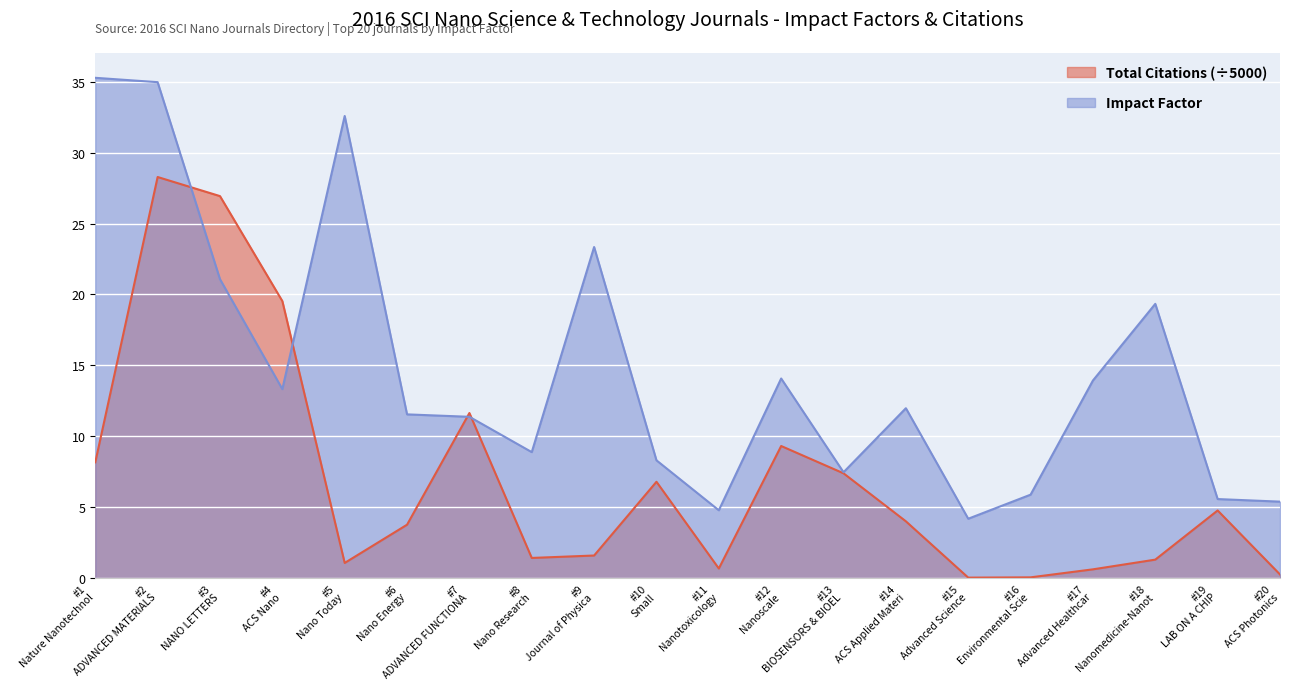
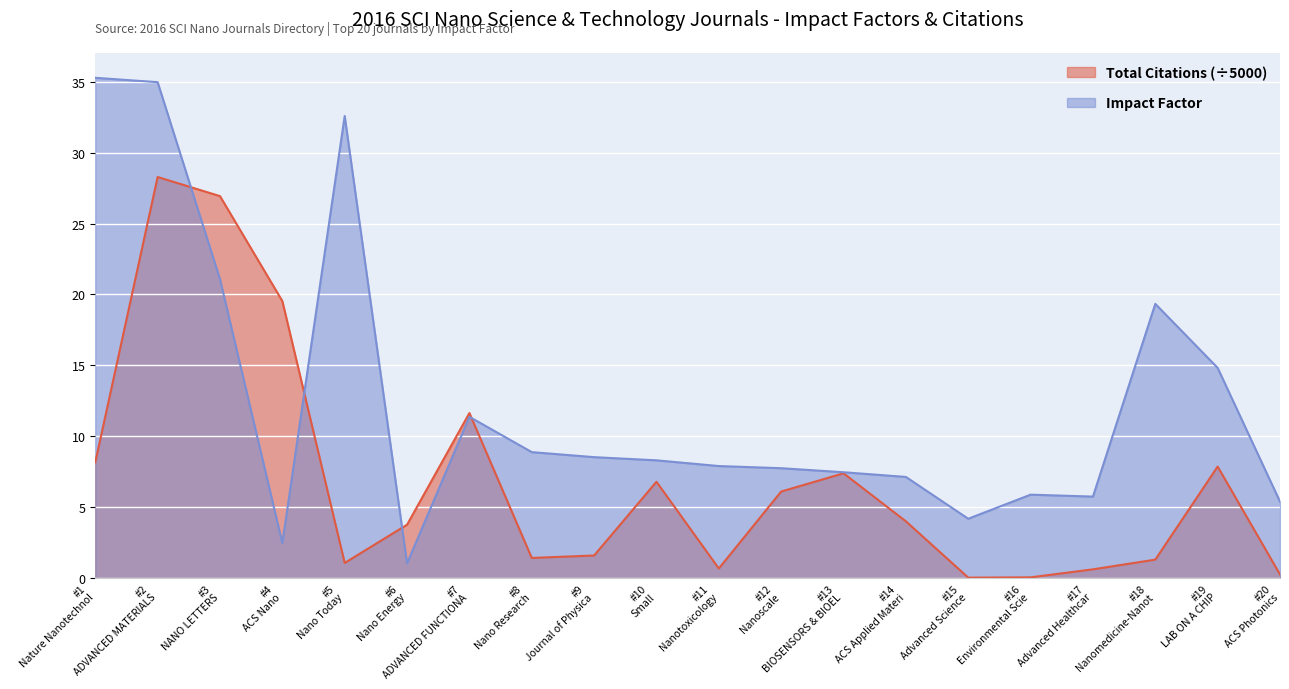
  {
    "Total Citations (÷5000)": {
      "#1 Nature Nanotechnol": 8.2,
      "#2 ADVANCED MATERIALS": 28.3,
      "#3 NANO LETTERS": 26.9,
      "#4 ACS Nano": 19.5,
      "#5 Nano Today": 1.1,
      "#6 Nano Energy": 3.8,
      "#7 ADVANCED FUNCTIONA": 11.6,
      "#8 Nano Research": 1.4,
      "#9 Journal of Physica": 1.6,
      "#10 Small": 6.8,
      "#11 Nanotoxicology": 0.7,
-     "#12 Nanoscale": 9.3,
+     "#12 Nanoscale": 6.1,
      "#14 ACS Applied Materi": 4.0,
      "#15 Advanced Science": 0.1,
      "#16 Environmental Scie": 0.1,
      "#17 Advanced Healthcar": 0.6,
      "#18 Nanomedicine-Nanot": 1.3,
-     "#19 LAB ON A CHIP": 4.8,
+     "#19 LAB ON A CHIP": 7.9,
      "#20 ACS Photonics": 0.3
    },
    "Impact Factor": {
      "#1 Nature Nanotechnol": 35.3,
      "#2 ADVANCED MATERIALS": 35.0,
      "#3 NANO LETTERS": 21.1,
-     "#4 ACS Nano": 13.3,
+     "#4 ACS Nano": 2.5,
      "#5 Nano Today": 32.6,
-     "#6 Nano Energy": 11.6,
+     "#6 Nano Energy": 1.1,
      "#7 ADVANCED FUNCTIONA": 11.4,
      "#8 Nano Research": 8.9,
-     "#9 Journal of Physica": 23.3,
+     "#9 Journal of Physica": 8.5,
      "#10 Small": 8.3,
-     "#11 Nanotoxicology": 4.8,
-     "#12 Nanoscale": 14.1,
-     "#14 ACS Applied Materi": 12.0,
+     "#11 Nanotoxicology": 7.9,
+     "#12 Nanoscale": 7.8,
+     "#14 ACS Applied Materi": 7.1,
      "#15 Advanced Science": 4.2,
      "#16 Environmental Scie": 5.9,
-     "#17 Advanced Healthcar": 13.9,
+     "#17 Advanced Healthcar": 5.8,
      "#18 Nanomedicine-Nanot": 19.3,
-     "#19 LAB ON A CHIP": 5.6,
+     "#19 LAB ON A CHIP": 14.8,
      "#20 ACS Photonics": 5.4
    }
  }
